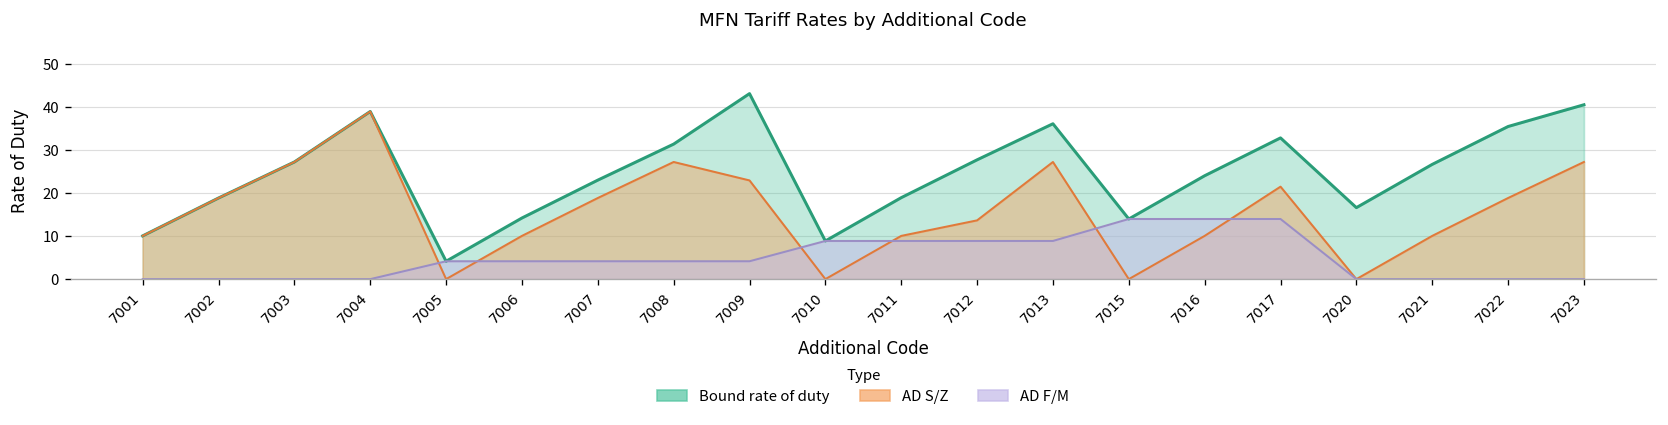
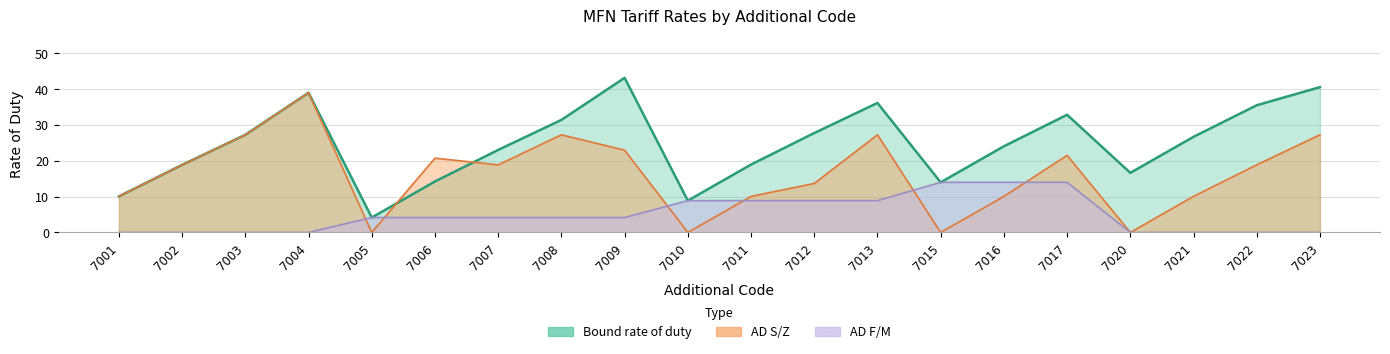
  {
    "AD S/Z": {
      "7005": 0,
-     "7006": 10,
+     "7006": 21,
      "7007": 19,
      "7008": 27,
      "7009": 23,
      "7010": 0,
      "7011": 10,
      "7012": 14,
      "7013": 27,
      "7015": 0,
      "7016": 10,
      "7017": 22,
      "7021": 10,
      "7022": 19,
      "7023": 27
    }
  }
